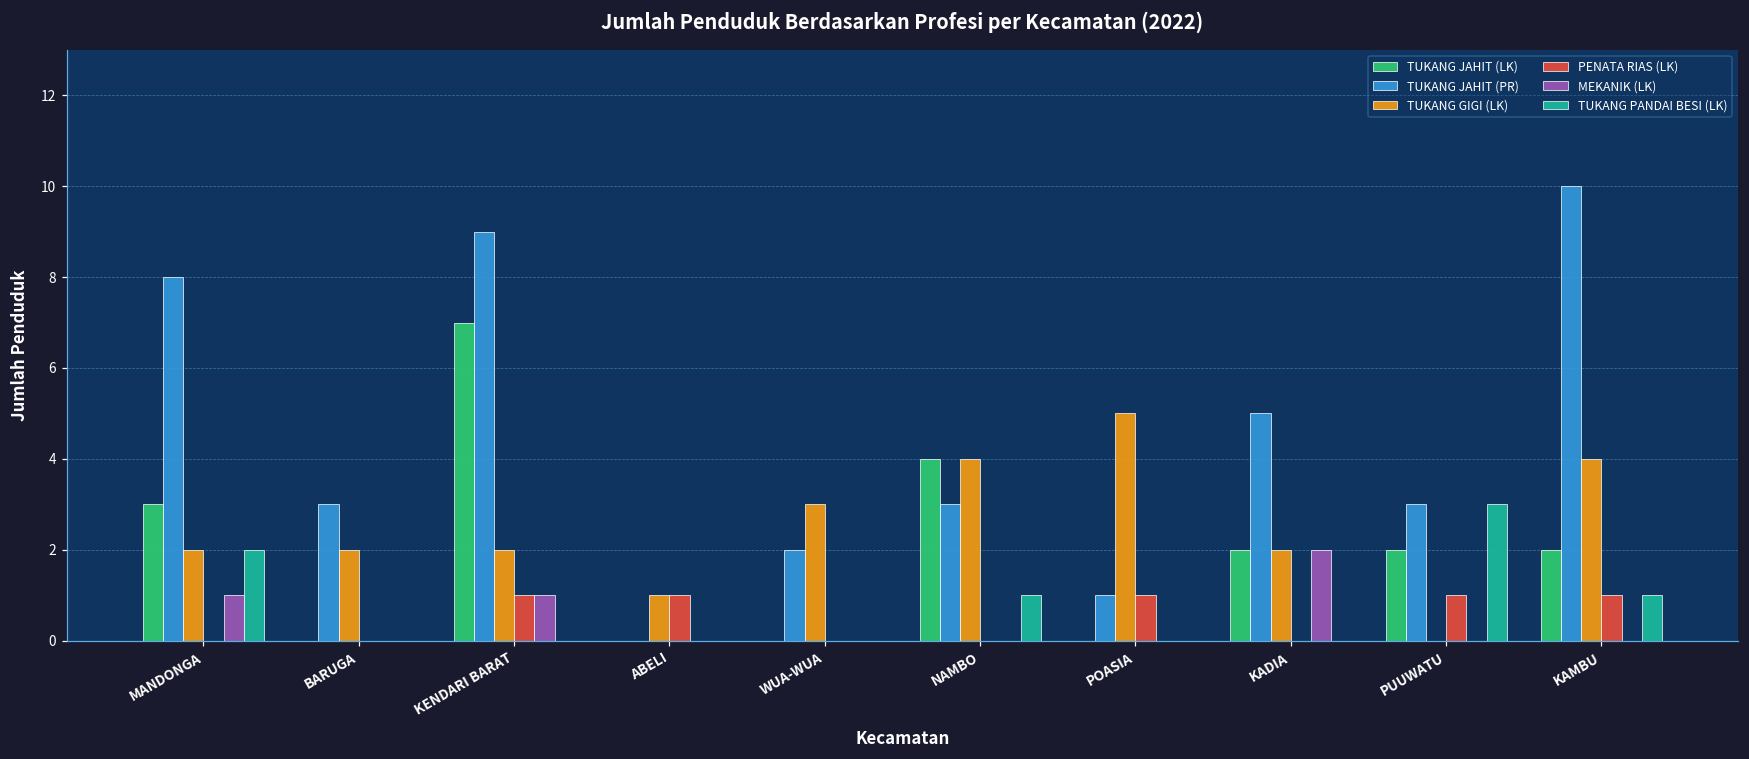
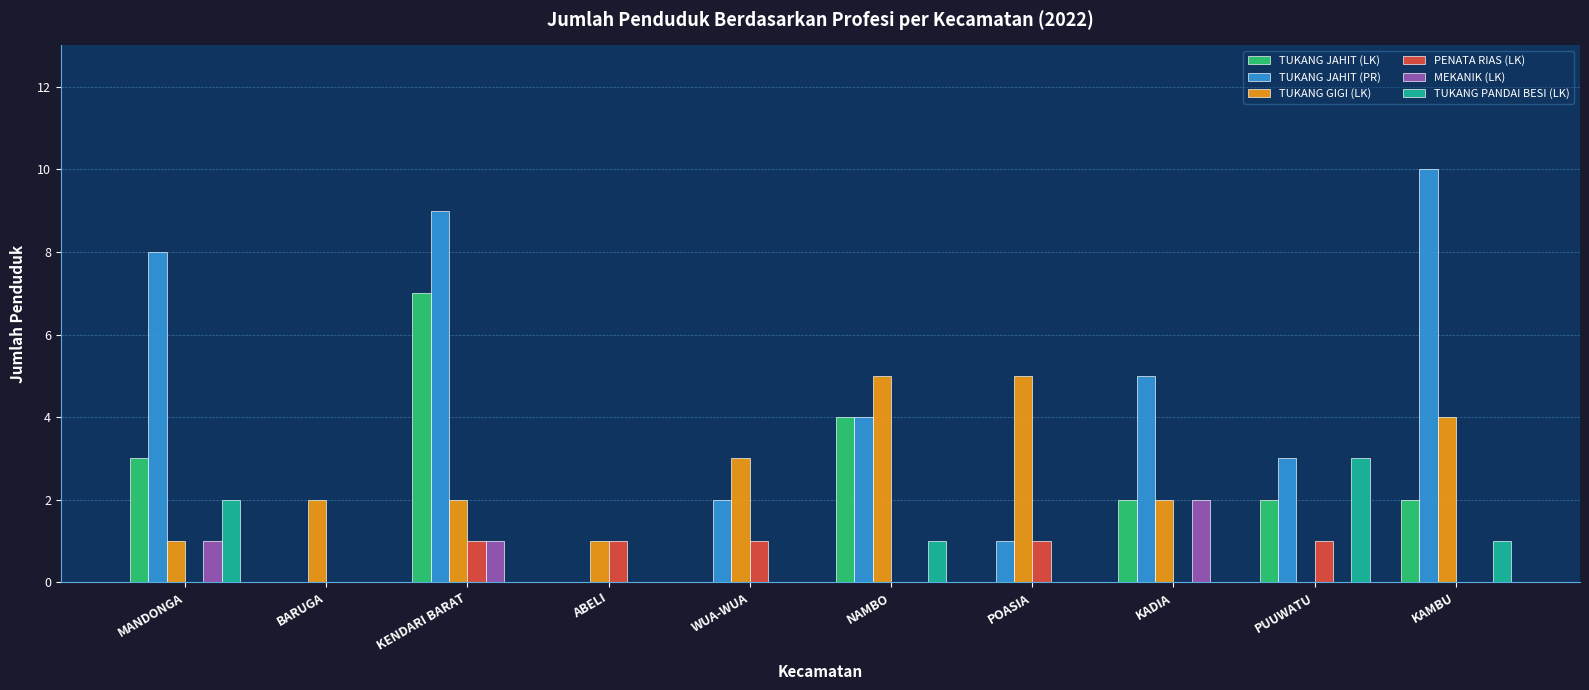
  {
    "TUKANG JAHIT (PR)": {
      "MANDONGA": 8,
-     "BARUGA": 3,
+     "BARUGA": 0,
      "KENDARI BARAT": 9,
      "ABELI": 0,
      "WUA-WUA": 2,
-     "NAMBO": 3,
+     "NAMBO": 4,
      "POASIA": 1,
      "KADIA": 5,
      "PUUWATU": 3,
      "KAMBU": 10
    },
    "TUKANG GIGI (LK)": {
-     "MANDONGA": 2,
+     "MANDONGA": 1,
      "BARUGA": 2,
      "KENDARI BARAT": 2,
      "ABELI": 1,
      "WUA-WUA": 3,
-     "NAMBO": 4,
+     "NAMBO": 5,
      "POASIA": 5,
      "KADIA": 2,
      "PUUWATU": 0,
      "KAMBU": 4
    },
    "PENATA RIAS (LK)": {
      "MANDONGA": 0,
      "BARUGA": 0,
      "KENDARI BARAT": 1,
      "ABELI": 1,
-     "WUA-WUA": 0,
+     "WUA-WUA": 1,
      "NAMBO": 0,
      "POASIA": 1,
      "KADIA": 0,
      "PUUWATU": 1,
-     "KAMBU": 1
+     "KAMBU": 0
    },
    "MEKANIK (LK)": {
      "MANDONGA": 1,
      "BARUGA": 0,
      "KENDARI BARAT": 1,
      "ABELI": 0,
      "WUA-WUA": 0,
      "NAMBO": 0,
      "POASIA": 0,
      "KADIA": 2,
      "PUUWATU": 0,
      "KAMBU": 0
    }
  }
